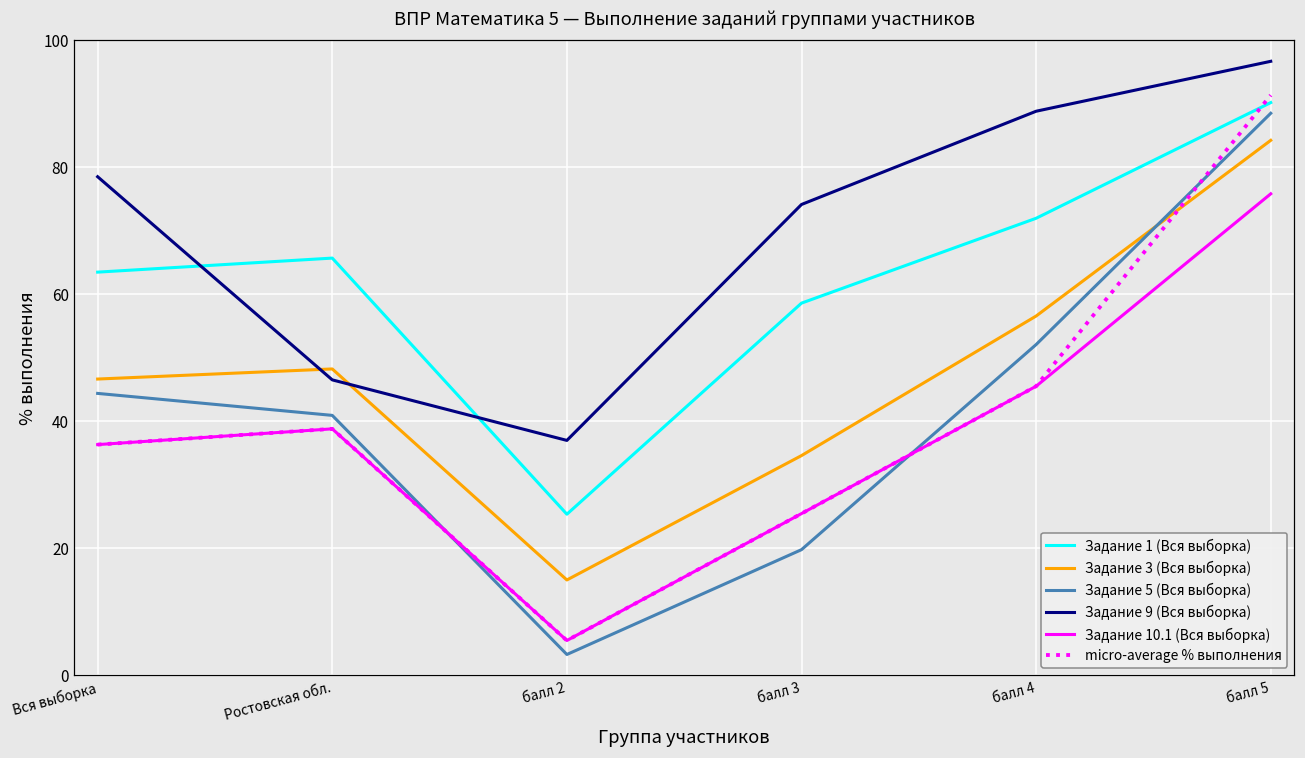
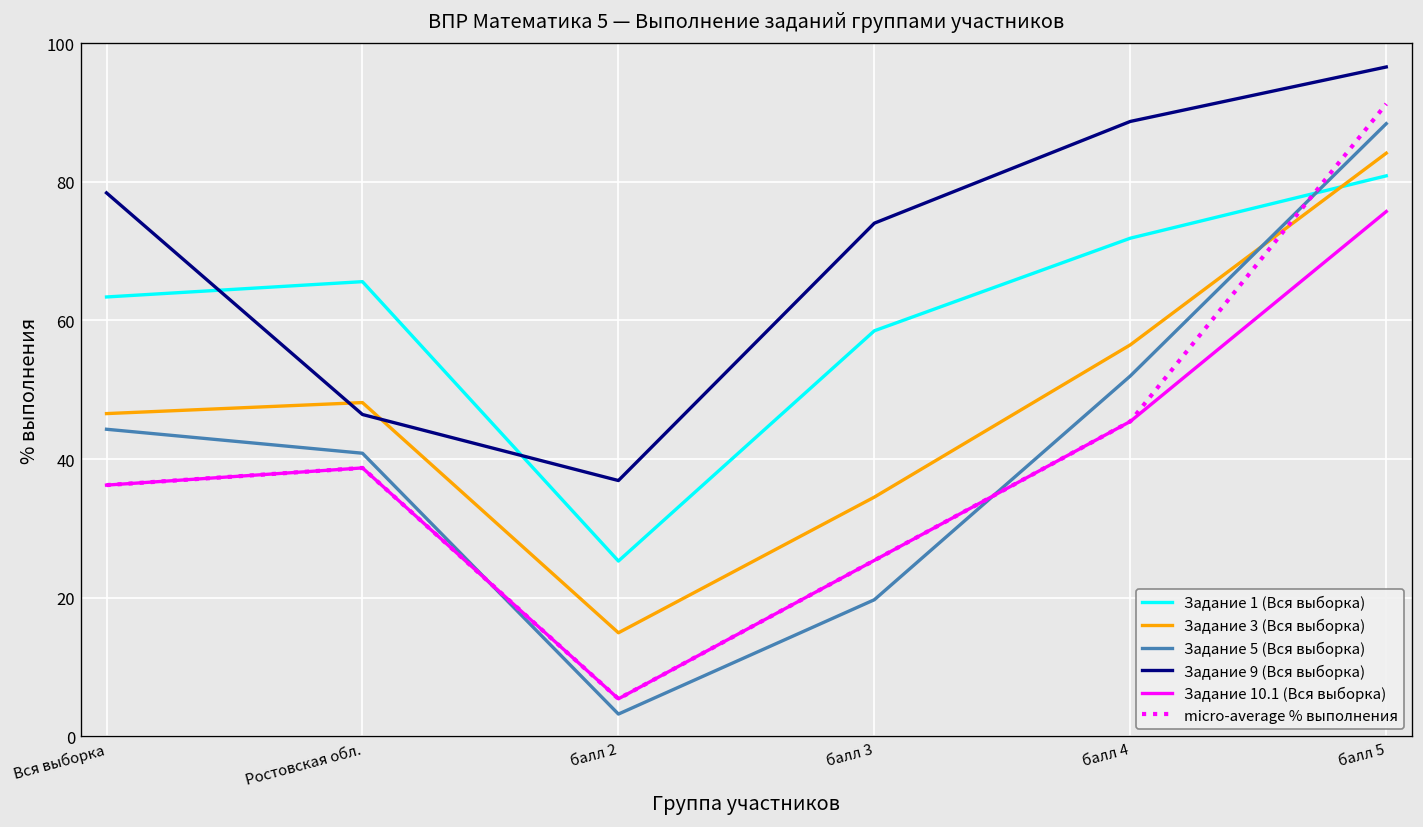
  {
    "Задание 1 (Вся выборка)": {
      "Вся выборка": 63,
      "Ростовская обл.": 66,
      "балл 2": 25,
      "балл 3": 59,
      "балл 4": 72,
-     "балл 5": 90
+     "балл 5": 81
    },
    "Задание 3 (Вся выборка)": {
      "Вся выборка": 47,
      "Ростовская обл.": 48,
      "балл 2": 15,
      "балл 3": 35,
      "балл 4": 56,
      "балл 5": 84
    },
    "Задание 5 (Вся выборка)": {
      "Вся выборка": 44,
      "Ростовская обл.": 41,
      "балл 2": 3,
      "балл 3": 20,
      "балл 4": 52,
      "балл 5": 88
    },
    "Задание 9 (Вся выборка)": {
      "Вся выборка": 78,
      "Ростовская обл.": 46,
      "балл 2": 37,
      "балл 3": 74,
      "балл 4": 89,
      "балл 5": 97
    }
  }
